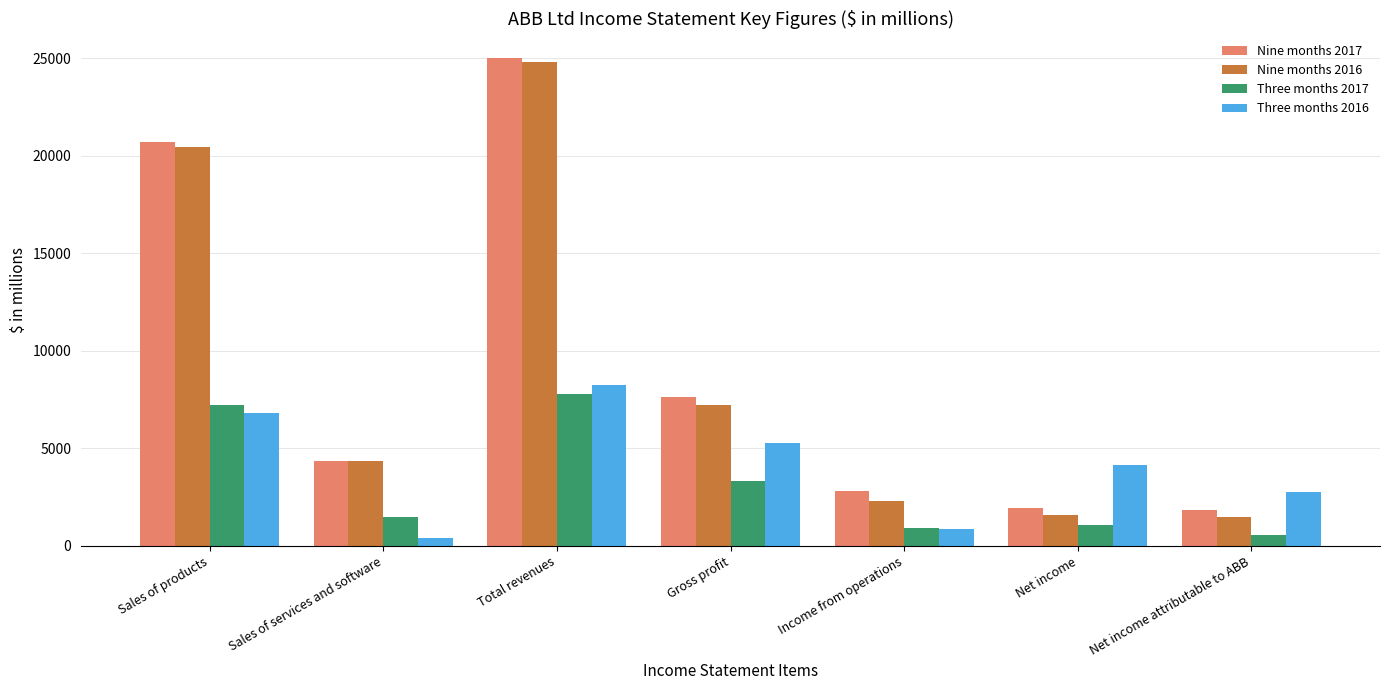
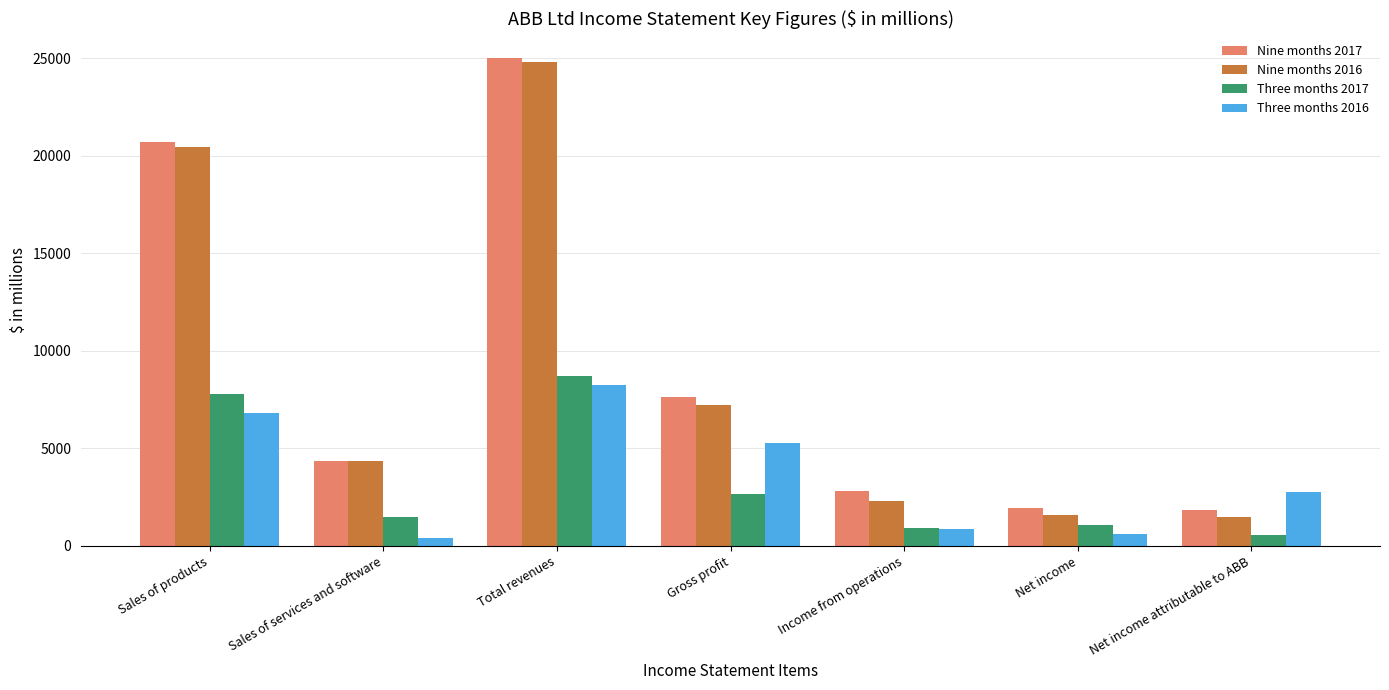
  {
    "Three months 2017": {
-     "Sales of products": 7200,
+     "Sales of products": 7800,
      "Sales of services and software": 1500,
-     "Total revenues": 7800,
-     "Gross profit": 3300,
+     "Total revenues": 8700,
+     "Gross profit": 2700,
      "Income from operations": 900,
      "Net income": 1100,
      "Net income attributable to ABB": 600
    },
    "Three months 2016": {
      "Sales of products": 6800,
      "Sales of services and software": 400,
      "Total revenues": 8300,
      "Gross profit": 5300,
      "Income from operations": 900,
-     "Net income": 4100,
+     "Net income": 600,
      "Net income attributable to ABB": 2800
    }
  }
